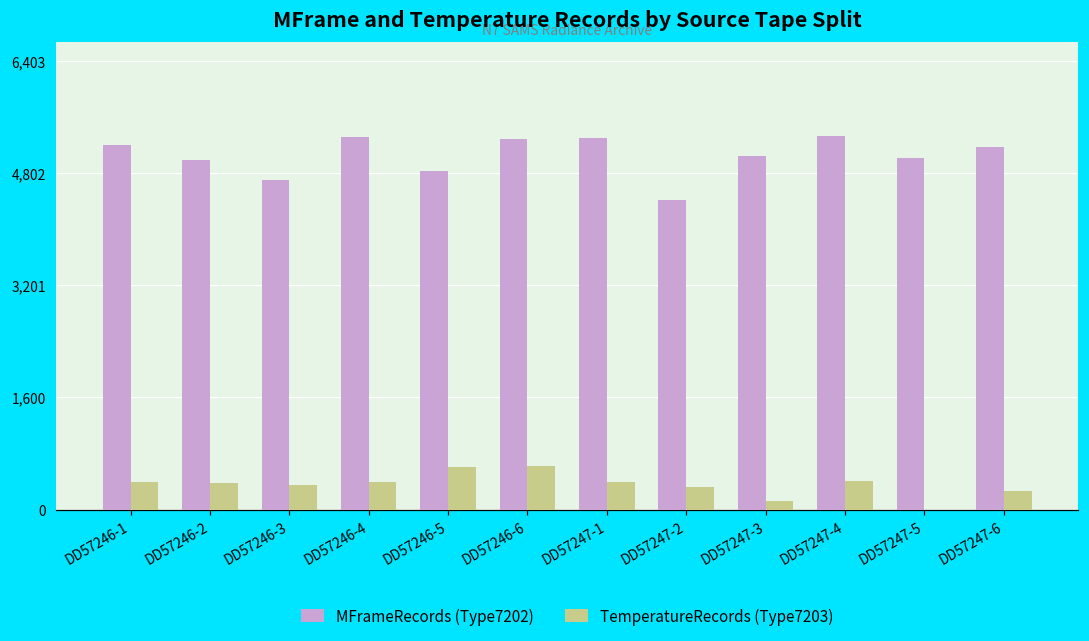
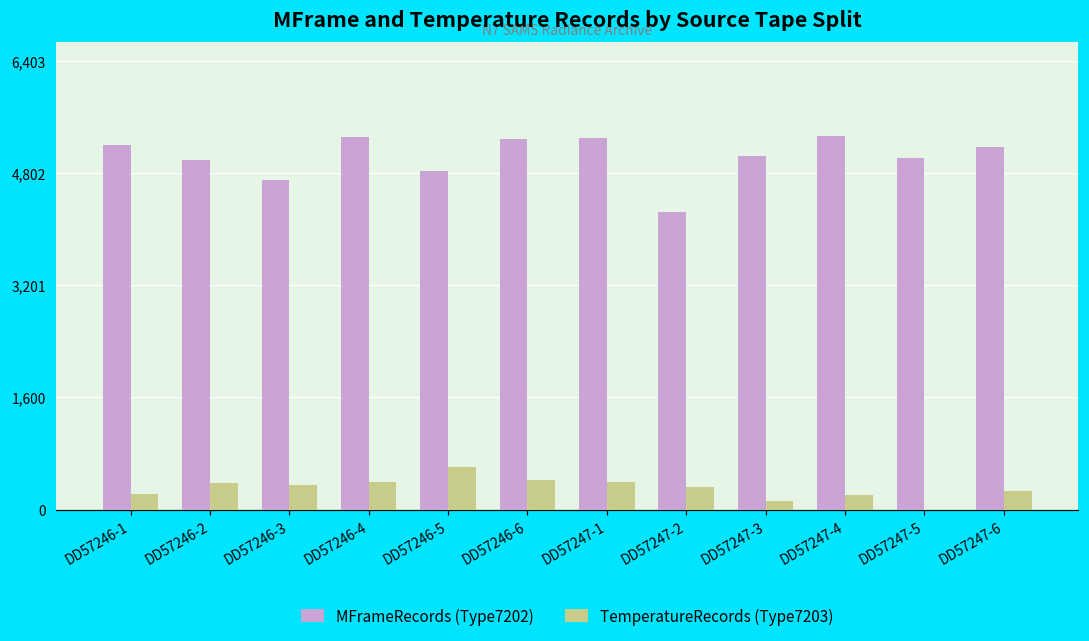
  {
    "MFrameRecords (Type7202)": {
      "DD57246-1": "5,200",
      "DD57246-2": "5,000",
      "DD57246-3": "4,700",
      "DD57246-4": "5,300",
      "DD57246-5": "4,800",
      "DD57246-6": "5,300",
      "DD57247-1": "5,300",
-     "DD57247-2": "4,400",
+     "DD57247-2": "4,200",
      "DD57247-3": "5,000",
      "DD57247-4": "5,300",
      "DD57247-5": "5,000",
      "DD57247-6": "5,200"
    },
    "TemperatureRecords (Type7203)": {
-     "DD57246-1": "400",
+     "DD57246-1": "200",
      "DD57246-2": "400",
      "DD57246-3": "400",
      "DD57246-4": "400",
      "DD57246-5": "600",
-     "DD57246-6": "600",
+     "DD57246-6": "400",
      "DD57247-1": "400",
      "DD57247-2": "300",
      "DD57247-3": "100",
-     "DD57247-4": "400",
+     "DD57247-4": "200",
      "DD57247-5": "0",
      "DD57247-6": "300"
    }
  }
